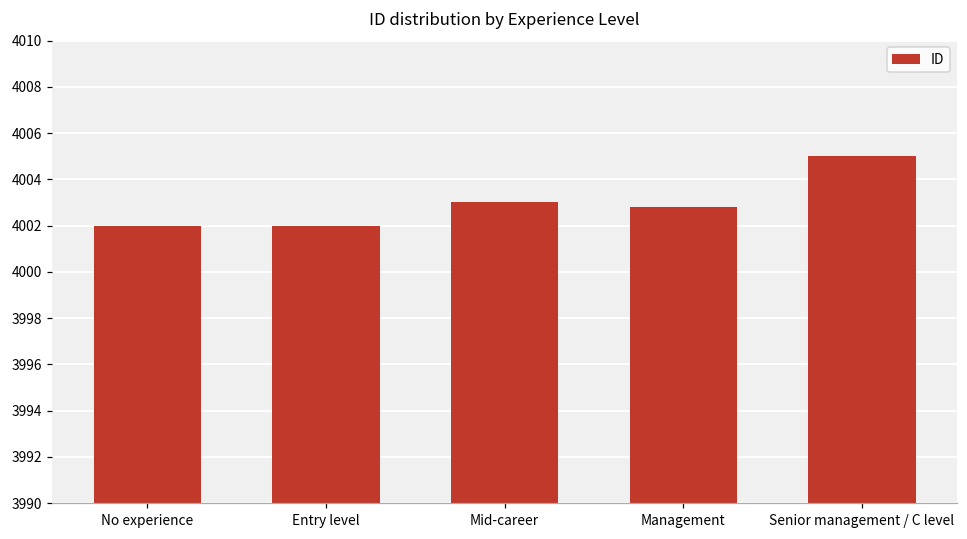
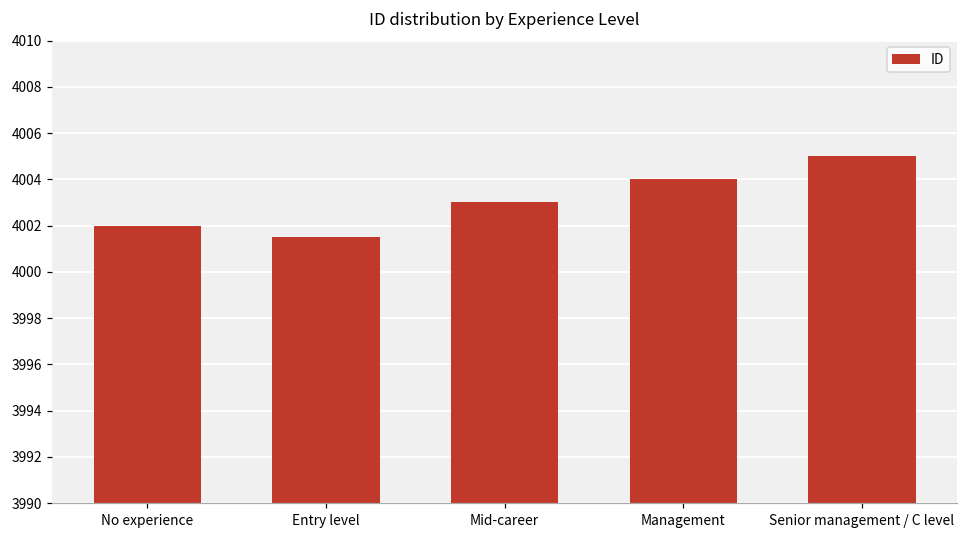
  {
    "No experience": 4002.0,
-   "Entry level": 4002.0,
+   "Entry level": 4001.5,
    "Mid-career": 4003.0,
-   "Management": 4002.8,
+   "Management": 4004.0,
    "Senior management / C level": 4005.0
  }
